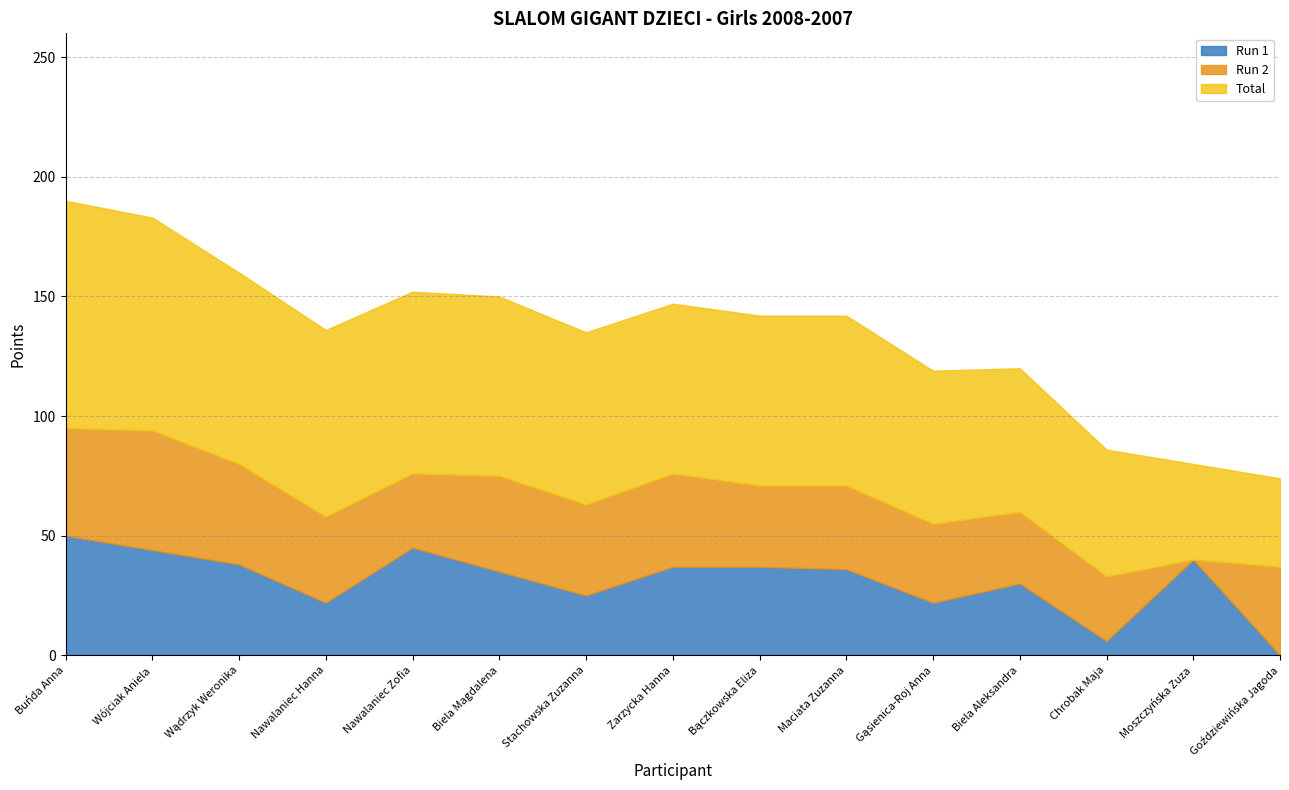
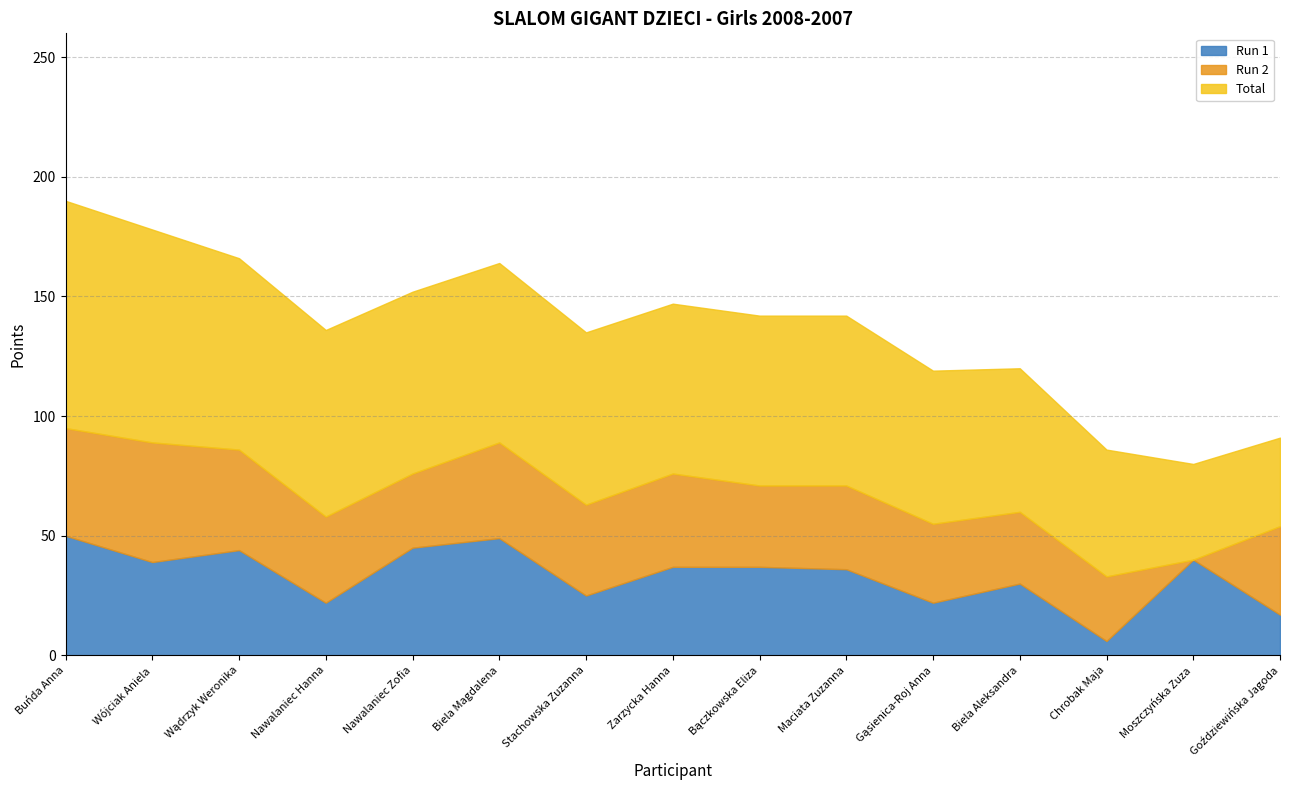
  {
    "Run 1": {
      "Buńda Anna": 50,
-     "Wójciak Aniela": 44,
-     "Wądrzyk Weronika": 38,
+     "Wójciak Aniela": 39,
+     "Wądrzyk Weronika": 44,
      "Nawalaniec Hanna": 22,
      "Nawalaniec Zofia": 45,
-     "Biela Magdalena": 35,
+     "Biela Magdalena": 49,
      "Stachowska Zuzanna": 25,
      "Zarzycka Hanna": 37,
      "Bączkowska Eliza": 37,
      "Maciata Zuzanna": 36,
      "Gąsienica-Roj Anna": 22,
      "Biela Aleksandra": 30,
      "Chrobak Maja": 6,
-     "Goździewińska Jagoda": 0
+     "Goździewińska Jagoda": 17
    }
  }
